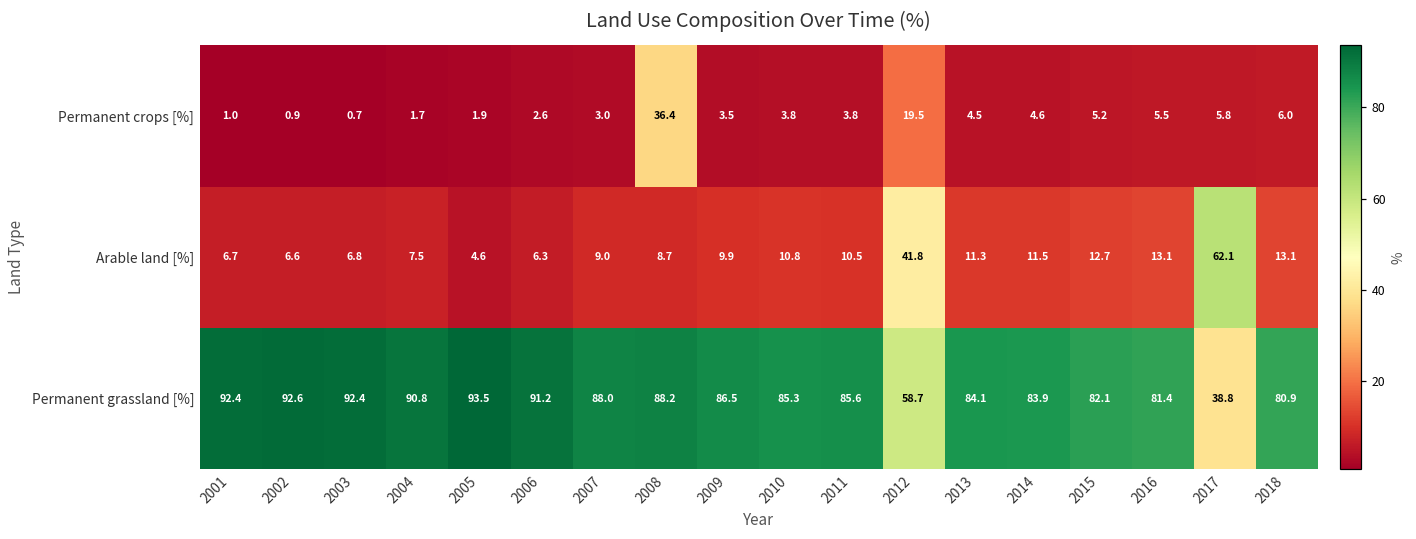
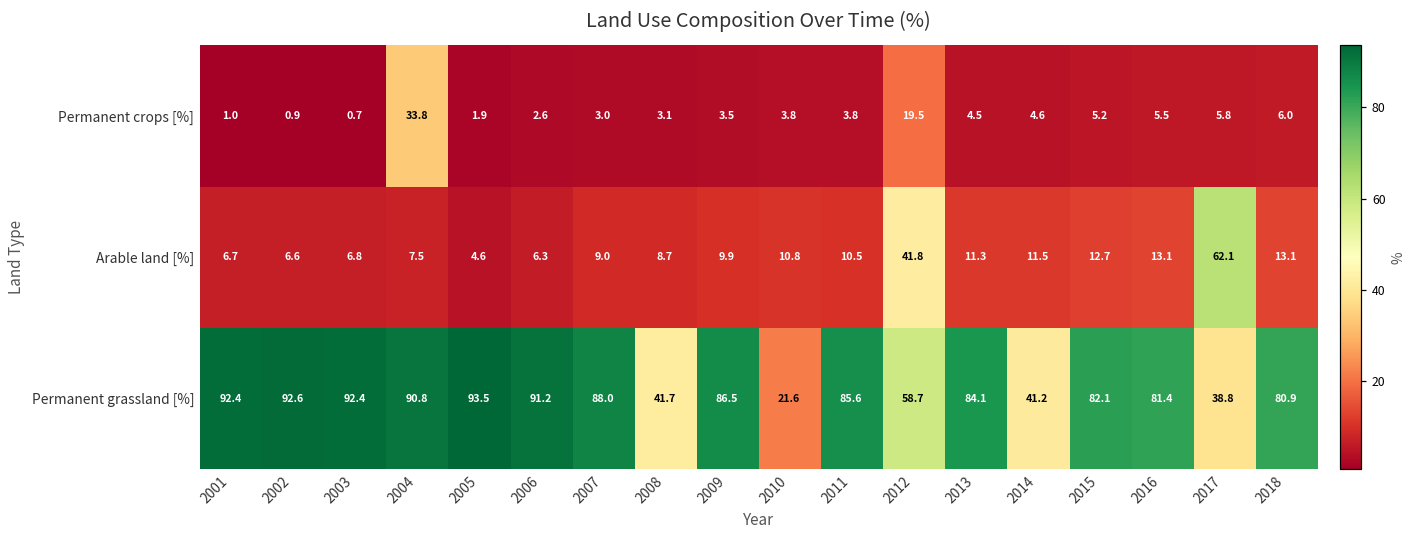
  {
    "Permanent crops [%]": {
      "2001": 1.0,
      "2002": 0.9,
      "2003": 0.7,
-     "2004": 1.7,
+     "2004": 33.8,
      "2005": 1.9,
      "2006": 2.6,
      "2007": 3.0,
-     "2008": 36.4,
+     "2008": 3.1,
      "2009": 3.5,
      "2010": 3.8,
      "2011": 3.8,
      "2012": 19.5,
      "2013": 4.5,
      "2014": 4.6,
      "2015": 5.2,
      "2016": 5.5,
      "2017": 5.8,
      "2018": 6.0
    },
    "Arable land [%]": {
      "2001": 6.7,
      "2002": 6.6,
      "2003": 6.8,
      "2004": 7.5,
      "2005": 4.6,
      "2006": 6.3,
      "2007": 9.0,
      "2008": 8.7,
      "2009": 9.9,
      "2010": 10.8,
      "2011": 10.5,
      "2012": 41.8,
      "2013": 11.3,
      "2014": 11.5,
      "2015": 12.7,
      "2016": 13.1,
      "2017": 62.1,
      "2018": 13.1
    },
    "Permanent grassland [%]": {
      "2001": 92.4,
      "2002": 92.6,
      "2003": 92.4,
      "2004": 90.8,
      "2005": 93.5,
      "2006": 91.2,
      "2007": 88.0,
-     "2008": 88.2,
+     "2008": 41.7,
      "2009": 86.5,
-     "2010": 85.3,
+     "2010": 21.6,
      "2011": 85.6,
      "2012": 58.7,
      "2013": 84.1,
-     "2014": 83.9,
+     "2014": 41.2,
      "2015": 82.1,
      "2016": 81.4,
      "2017": 38.8,
      "2018": 80.9
    }
  }
